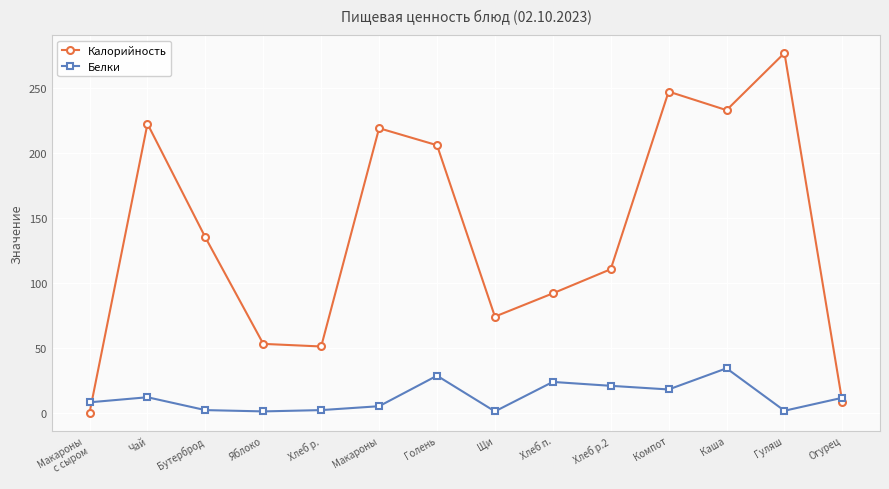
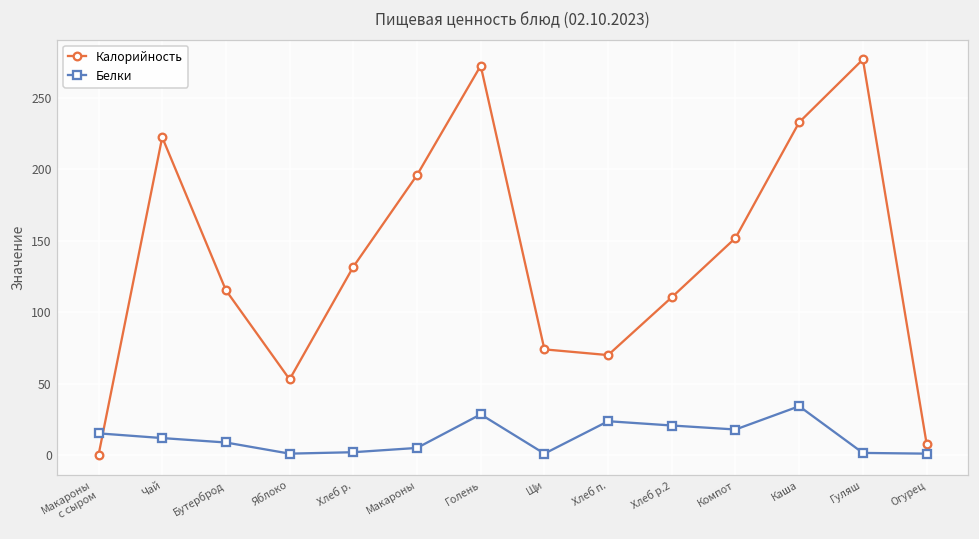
  {
    "Калорийность": {
      "Макароны с сыром": 0,
      "Чай": 223,
-     "Бутерброд": 135,
+     "Бутерброд": 115,
      "Яблоко": 53,
-     "Хлеб р.": 51,
-     "Макароны": 219,
-     "Голень": 206,
+     "Хлеб р.": 132,
+     "Макароны": 196,
+     "Голень": 273,
      "Щи": 74,
-     "Хлеб п.": 92,
+     "Хлеб п.": 70,
      "Хлеб р.2": 111,
-     "Компот": 247,
+     "Компот": 152,
      "Каша": 233,
      "Гуляш": 277,
      "Огурец": 8
    },
    "Белки": {
-     "Макароны с сыром": 8,
+     "Макароны с сыром": 15,
      "Чай": 12,
-     "Бутерброд": 2,
+     "Бутерброд": 9,
      "Яблоко": 1,
      "Хлеб р.": 2,
      "Макароны": 5,
      "Голень": 29,
      "Щи": 1,
      "Хлеб п.": 24,
      "Хлеб р.2": 21,
      "Компот": 18,
      "Каша": 34,
      "Гуляш": 2,
-     "Огурец": 12
+     "Огурец": 1
    }
  }
